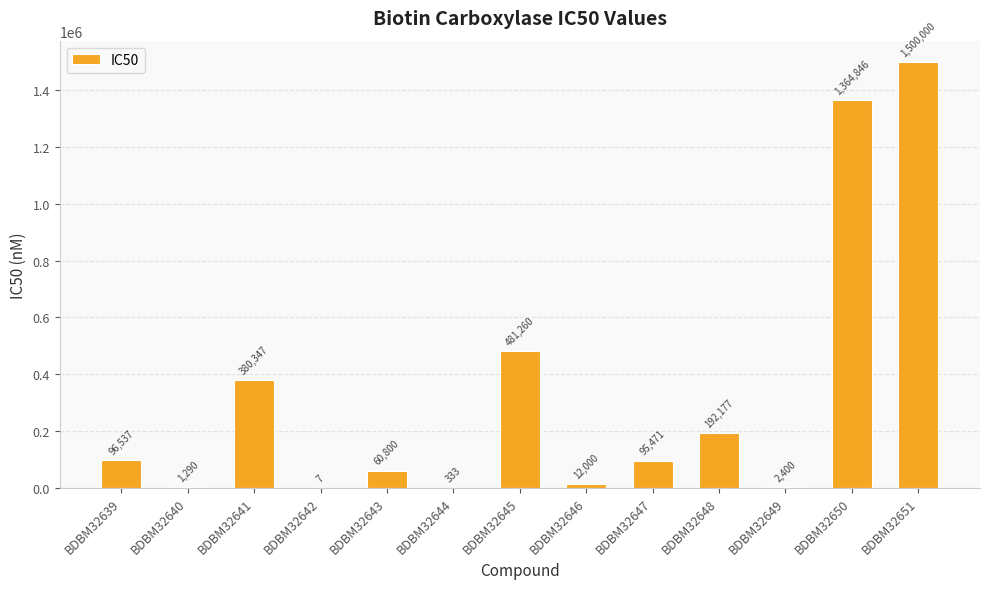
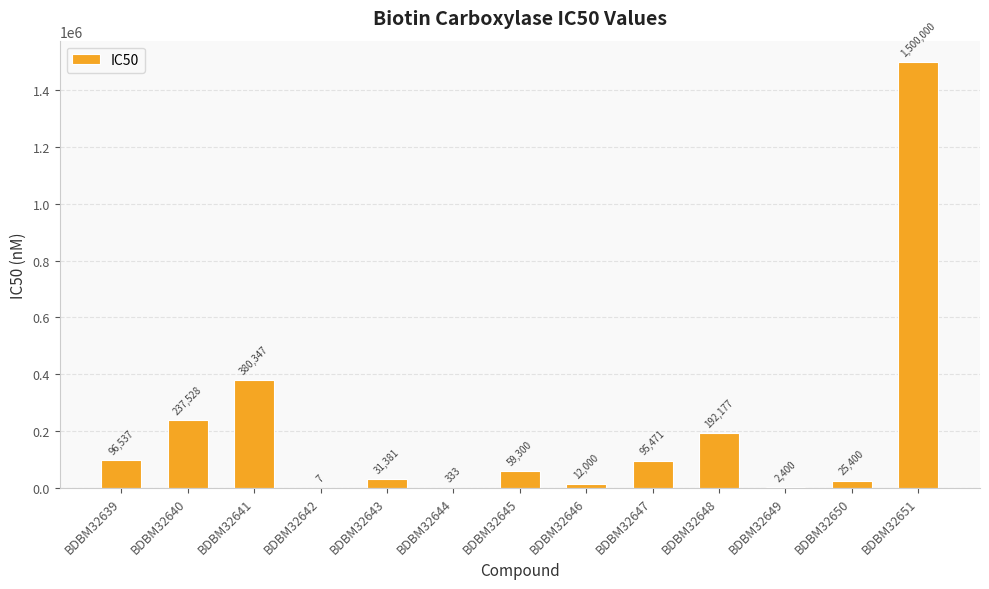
  {
    "BDBM32639": "96,537",
-   "BDBM32640": "1,290",
+   "BDBM32640": "237,528",
    "BDBM32641": "380,347",
    "BDBM32642": "7",
-   "BDBM32643": "60,800",
+   "BDBM32643": "31,381",
    "BDBM32644": "333",
-   "BDBM32645": "481,260",
+   "BDBM32645": "59,300",
    "BDBM32646": "12,000",
    "BDBM32647": "95,471",
    "BDBM32648": "192,177",
    "BDBM32649": "2,400",
-   "BDBM32650": "1,364,846",
+   "BDBM32650": "25,400",
    "BDBM32651": "1,500,000"
  }
